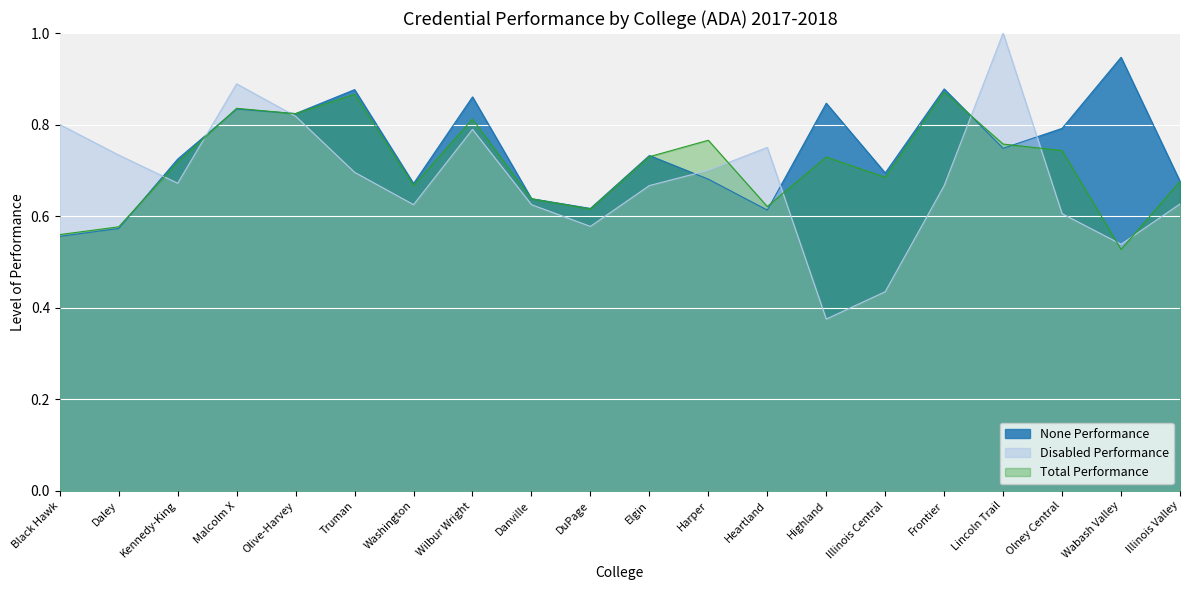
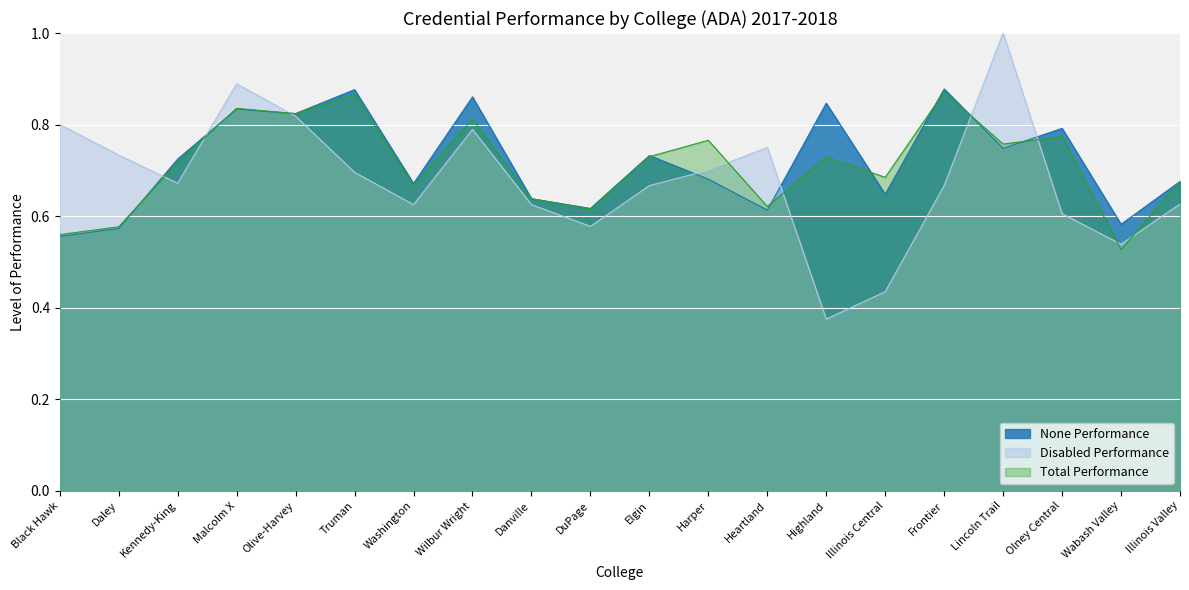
  {
    "None Performance": {
      "Kennedy-King": 0.72,
      "Truman": 0.88,
      "Wilbur Wright": 0.86,
      "Harper": 0.68,
      "Heartland": 0.61,
      "Highland": 0.85,
-     "Illinois Central": 0.69,
+     "Illinois Central": 0.65,
      "Frontier": 0.88,
      "Lincoln Trail": 0.75,
      "Olney Central": 0.79,
-     "Wabash Valley": 0.95
+     "Wabash Valley": 0.58
    },
    "Disabled Performance": {
      "Black Hawk": 0.80,
      "Daley": 0.73,
      "Kennedy-King": 0.67,
      "Malcolm X": 0.89,
      "Truman": 0.70,
      "Washington": 0.63,
      "Wilbur Wright": 0.79,
      "Danville": 0.63,
      "DuPage": 0.58,
      "Elgin": 0.67,
      "Harper": 0.70,
      "Heartland": 0.75,
      "Highland": 0.38,
      "Illinois Central": 0.43,
      "Frontier": 0.67,
      "Lincoln Trail": 1.00,
      "Olney Central": 0.61,
      "Wabash Valley": 0.54,
      "Illinois Valley": 0.63
    },
    "Total Performance": {
      "Kennedy-King": 0.72,
      "Truman": 0.87,
      "Wilbur Wright": 0.81,
      "Harper": 0.77,
      "Heartland": 0.62,
      "Highland": 0.73,
      "Illinois Central": 0.68,
      "Frontier": 0.87,
      "Lincoln Trail": 0.76,
-     "Olney Central": 0.74,
+     "Olney Central": 0.77,
      "Wabash Valley": 0.53
    }
  }
